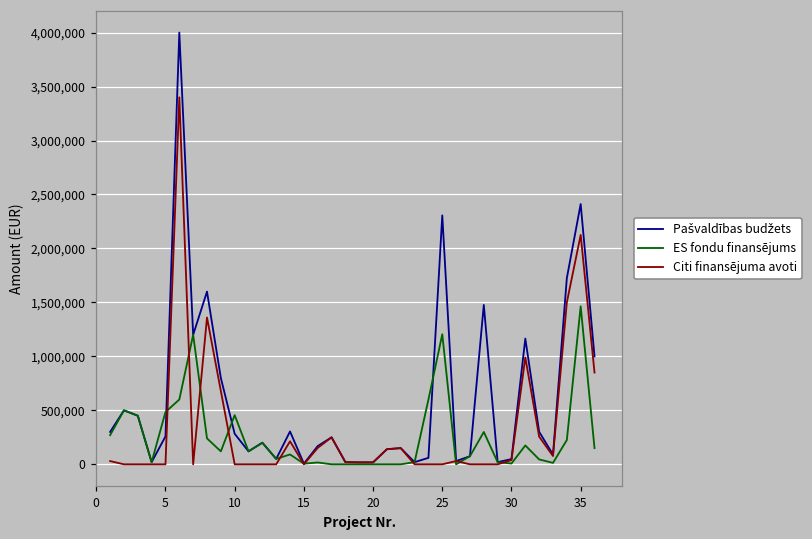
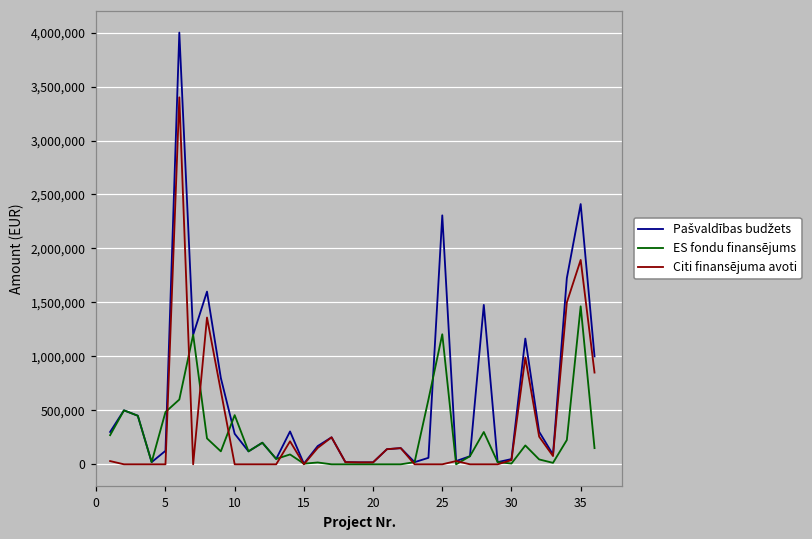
  {
    "Pašvaldības budžets": {
-     "5": "300,000",
+     "5": "100,000",
      "10": "300,000",
      "25": "2,300,000",
      "35": "2,400,000"
    },
    "ES fondu finansējums": {
      "5": "500,000",
      "10": "500,000",
      "25": "1,200,000",
      "30": "0",
      "35": "1,500,000"
    },
    "Citi finansējuma avoti": {
      "5": "0",
      "10": "0",
      "25": "0",
-     "35": "2,100,000"
+     "35": "1,900,000"
    }
  }
